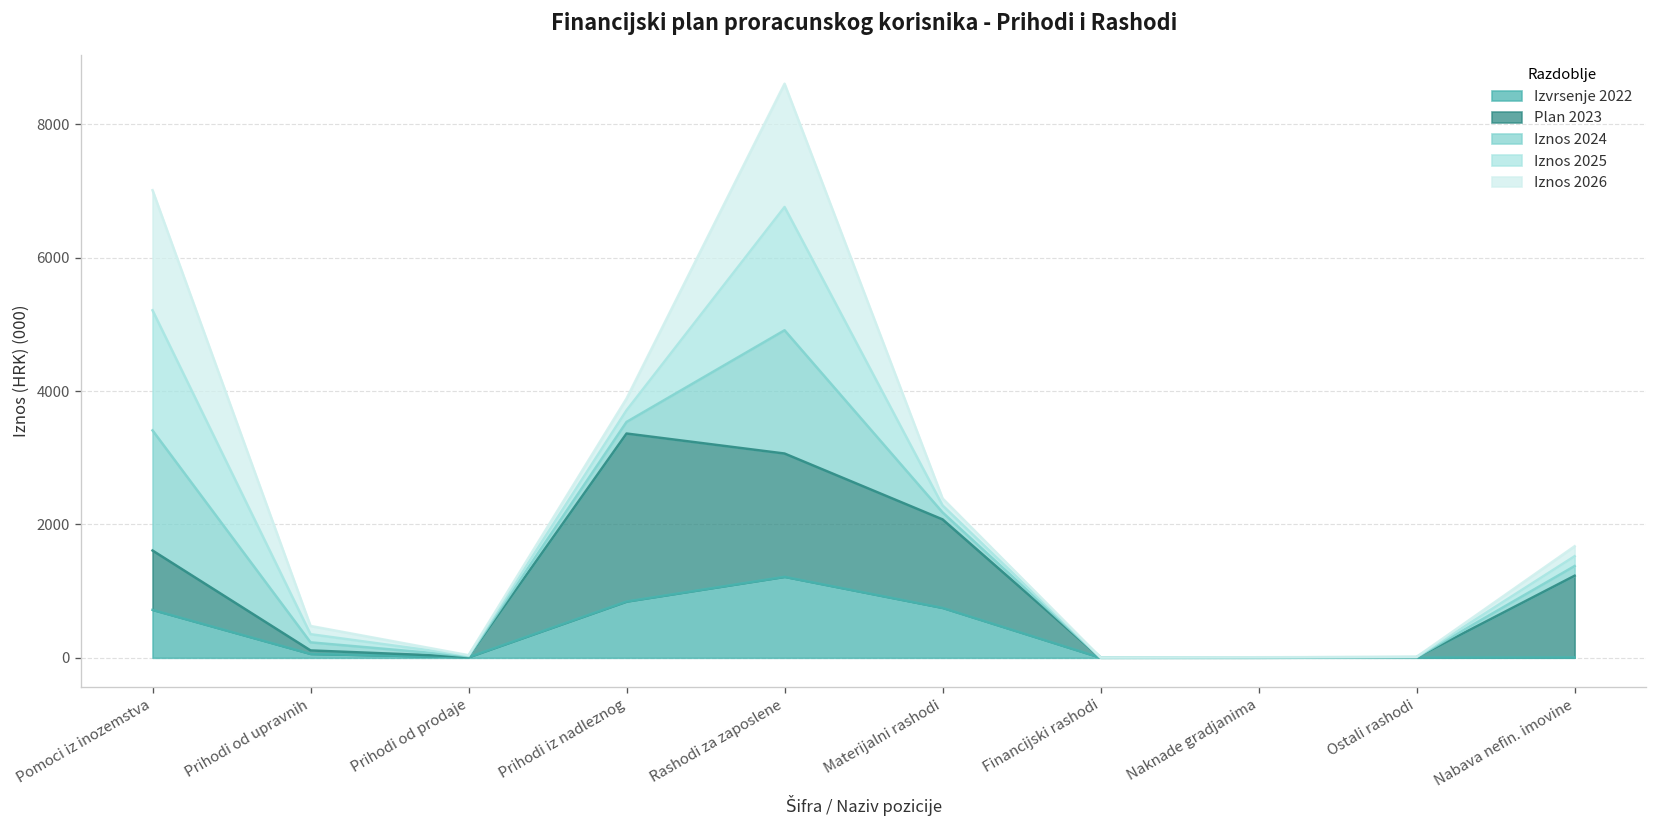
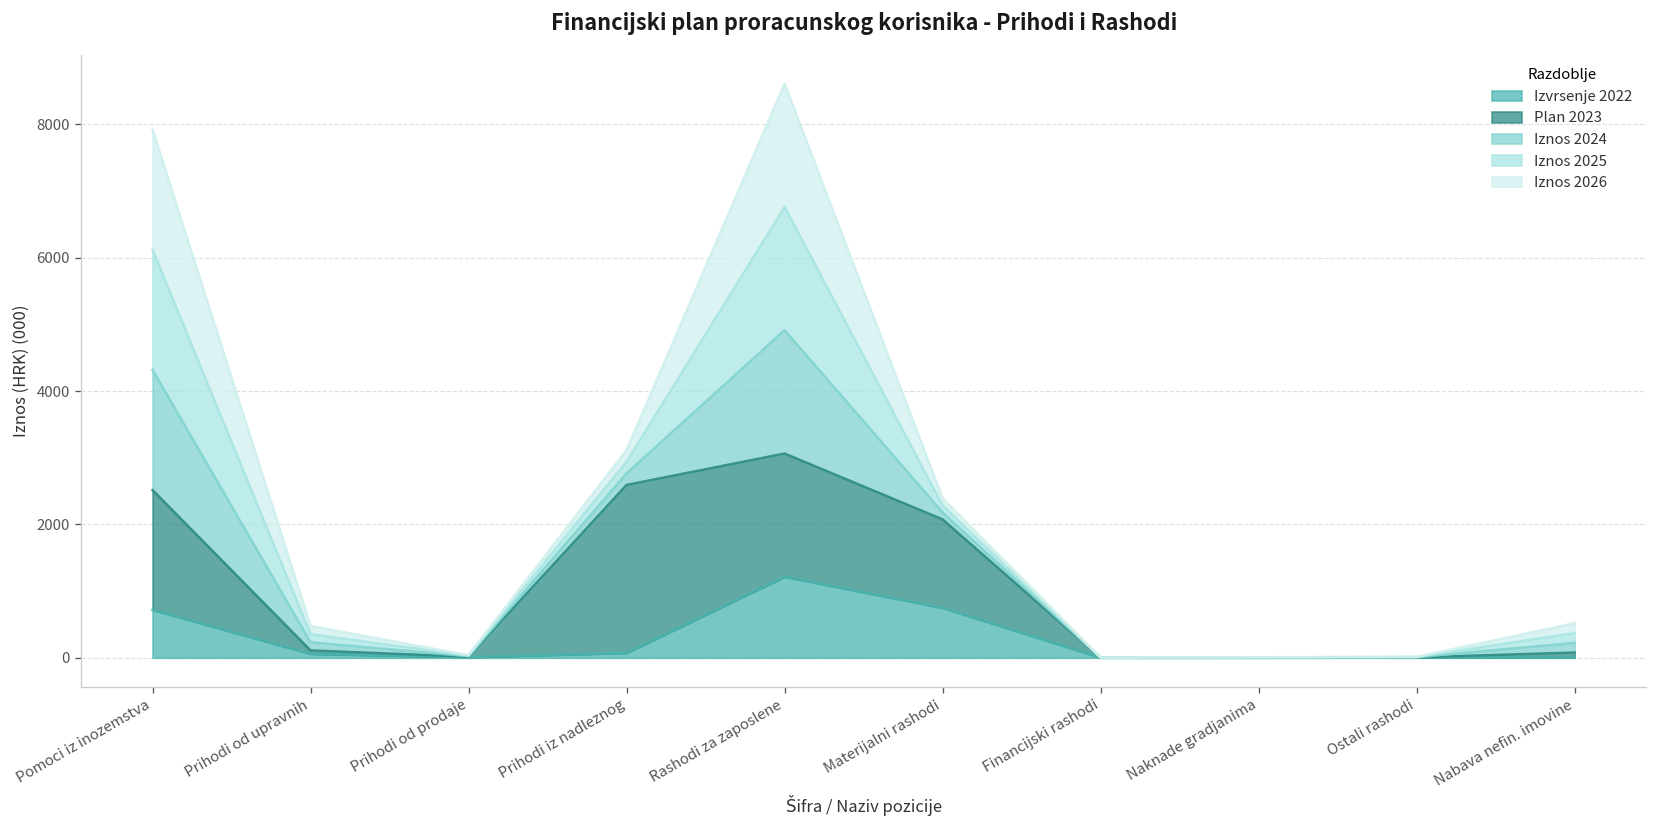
  {
    "Izvrsenje 2022": {
      "Pomoci iz inozemstva": 700,
      "Prihodi od upravnih": 100,
-     "Prihodi iz nadleznog": 800,
+     "Prihodi iz nadleznog": 100,
      "Rashodi za zaposlene": 1200,
      "Materijalni rashodi": 700,
      "Nabava nefin. imovine": 0
    },
    "Plan 2023": {
-     "Pomoci iz inozemstva": 900,
+     "Pomoci iz inozemstva": 1800,
      "Prihodi od upravnih": 100,
      "Prihodi iz nadleznog": 2500,
      "Rashodi za zaposlene": 1800,
      "Materijalni rashodi": 1300,
-     "Nabava nefin. imovine": 1200
+     "Nabava nefin. imovine": 100
    }
  }
